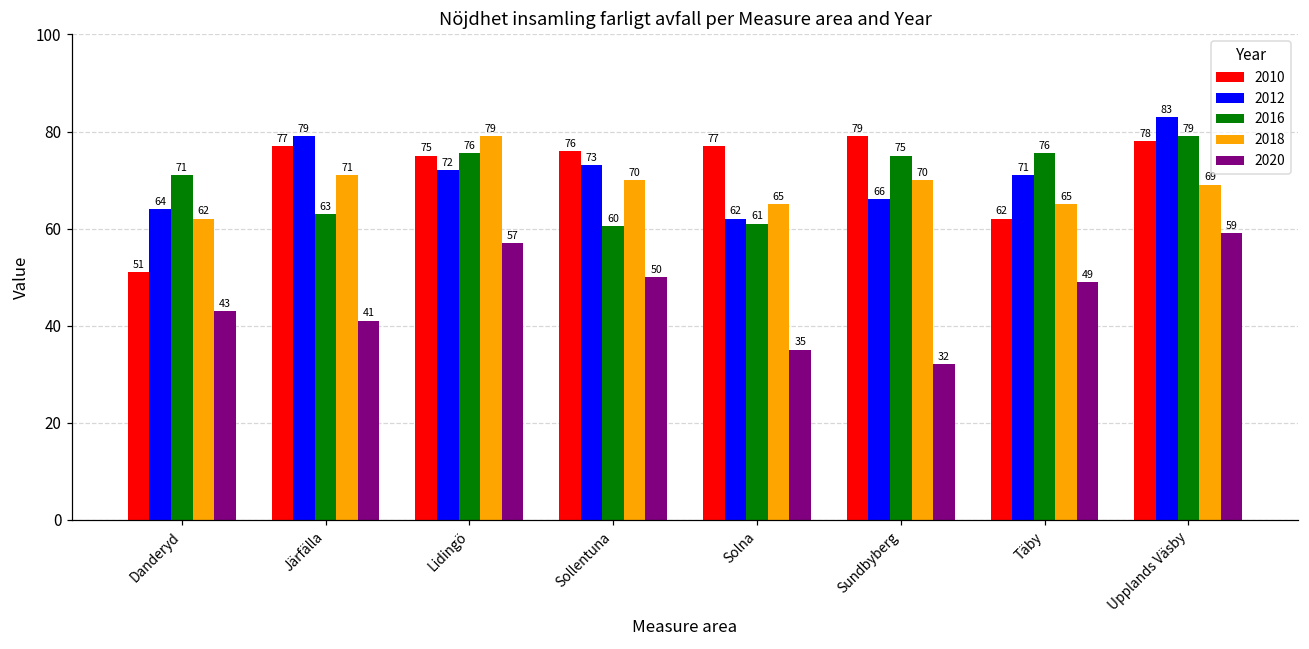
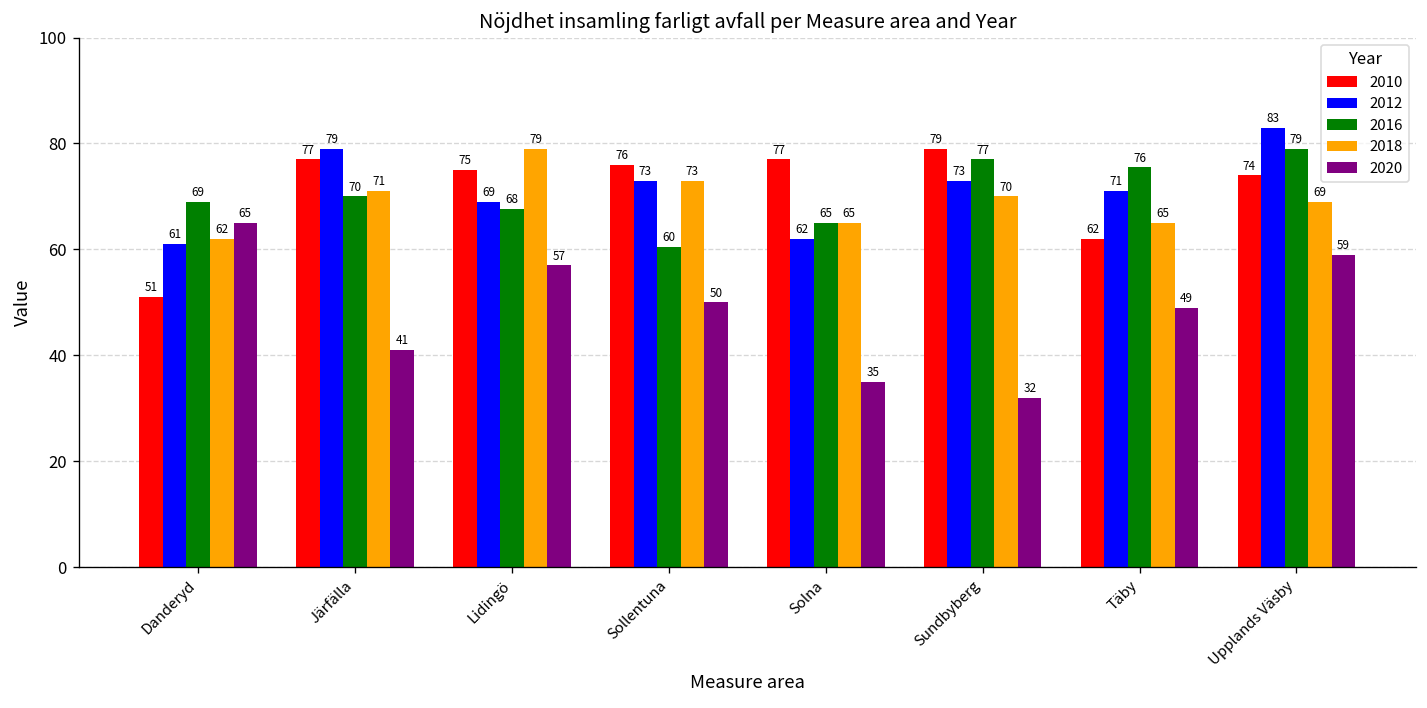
  {
    "2010": {
      "Danderyd": 51,
      "Järfälla": 77,
      "Lidingö": 75,
      "Sollentuna": 76,
      "Solna": 77,
      "Sundbyberg": 79,
      "Täby": 62,
-     "Upplands Väsby": 78
+     "Upplands Väsby": 74
    },
    "2012": {
-     "Danderyd": 64,
+     "Danderyd": 61,
      "Järfälla": 79,
-     "Lidingö": 72,
+     "Lidingö": 69,
      "Sollentuna": 73,
      "Solna": 62,
-     "Sundbyberg": 66,
+     "Sundbyberg": 73,
      "Täby": 71,
      "Upplands Väsby": 83
    },
    "2016": {
-     "Danderyd": 71,
-     "Järfälla": 63,
-     "Lidingö": 76,
+     "Danderyd": 69,
+     "Järfälla": 70,
+     "Lidingö": 68,
      "Sollentuna": 60,
-     "Solna": 61,
-     "Sundbyberg": 75,
+     "Solna": 65,
+     "Sundbyberg": 77,
      "Täby": 76,
      "Upplands Väsby": 79
    },
    "2018": {
      "Danderyd": 62,
      "Järfälla": 71,
      "Lidingö": 79,
-     "Sollentuna": 70,
+     "Sollentuna": 73,
      "Solna": 65,
      "Sundbyberg": 70,
      "Täby": 65
    },
    "2020": {
-     "Danderyd": 43,
+     "Danderyd": 65,
      "Järfälla": 41,
      "Lidingö": 57,
      "Sollentuna": 50,
      "Solna": 35,
      "Sundbyberg": 32,
      "Täby": 49,
      "Upplands Väsby": 59
    }
  }
